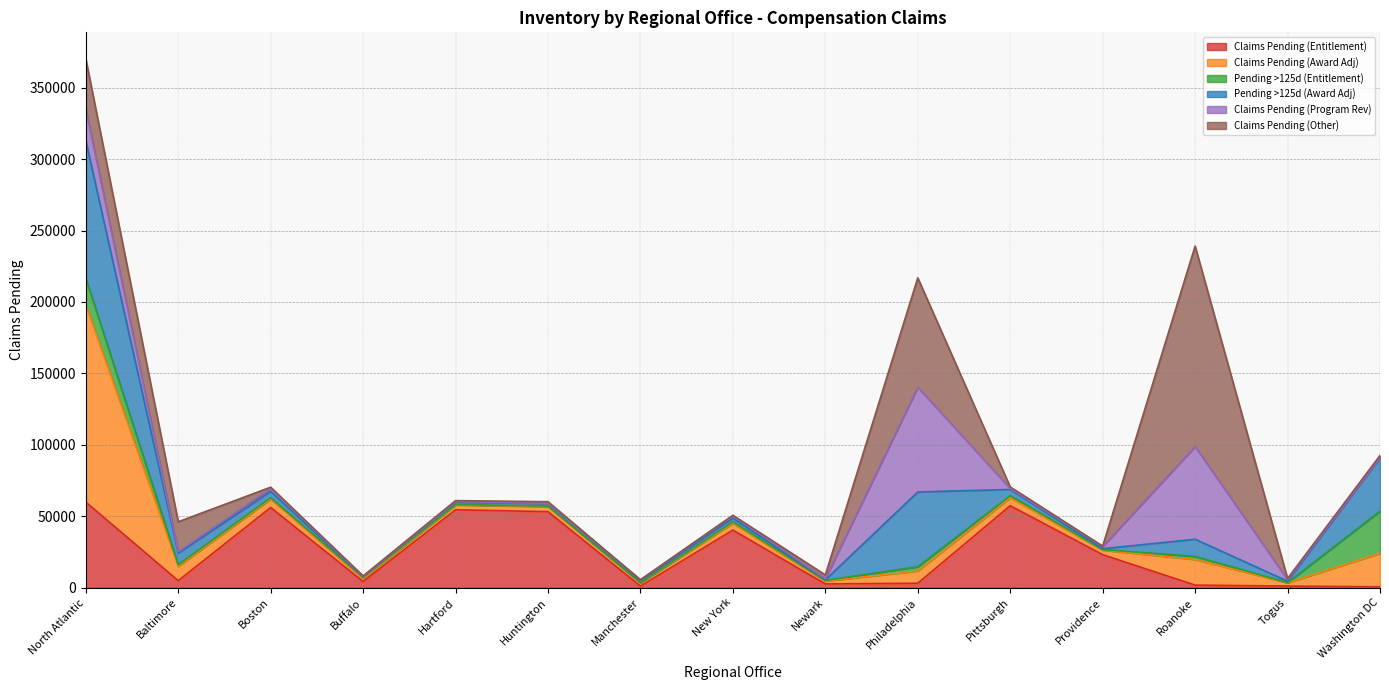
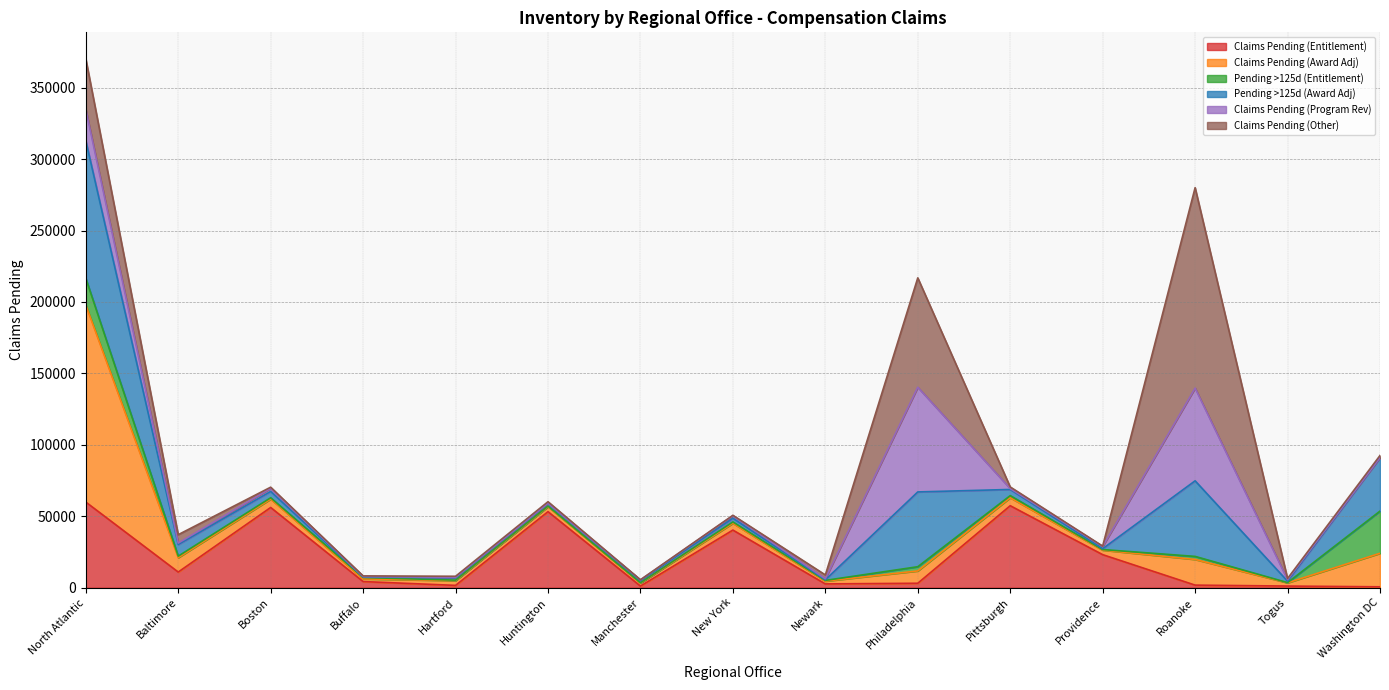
  {
    "Claims Pending (Entitlement)": {
      "North Atlantic": 60000,
-     "Baltimore": 5000,
+     "Baltimore": 11000,
      "Boston": 56000,
      "Buffalo": 4000,
-     "Hartford": 55000,
+     "Hartford": 2000,
      "Huntington": 53000,
      "Manchester": 1000,
      "New York": 40000,
      "Newark": 3000,
      "Philadelphia": 3000,
      "Pittsburgh": 57000,
      "Providence": 23000,
      "Roanoke": 2000,
      "Togus": 1000,
      "Washington DC": 1000
    },
    "Claims Pending (Award Adj)": {
      "North Atlantic": 138000,
      "Philadelphia": 9000,
      "Roanoke": 18000,
      "Washington DC": 23000
    },
    "Pending >125d (Entitlement)": {
      "North Atlantic": 19000,
      "Philadelphia": 3000,
      "Roanoke": 2000,
      "Washington DC": 30000
    },
    "Pending >125d (Award Adj)": {
      "North Atlantic": 96000,
      "Boston": 4000,
      "Philadelphia": 52000,
-     "Roanoke": 12000
+     "Roanoke": 53000
    },
    "Claims Pending (Program Rev)": {
      "North Atlantic": 22000,
      "Philadelphia": 73000,
      "Roanoke": 65000
    },
    "Claims Pending (Other)": {
      "North Atlantic": 35000,
-     "Baltimore": 21000,
+     "Baltimore": 6000,
      "Newark": 3000,
      "Philadelphia": 77000,
      "Roanoke": 140000
    }
  }
